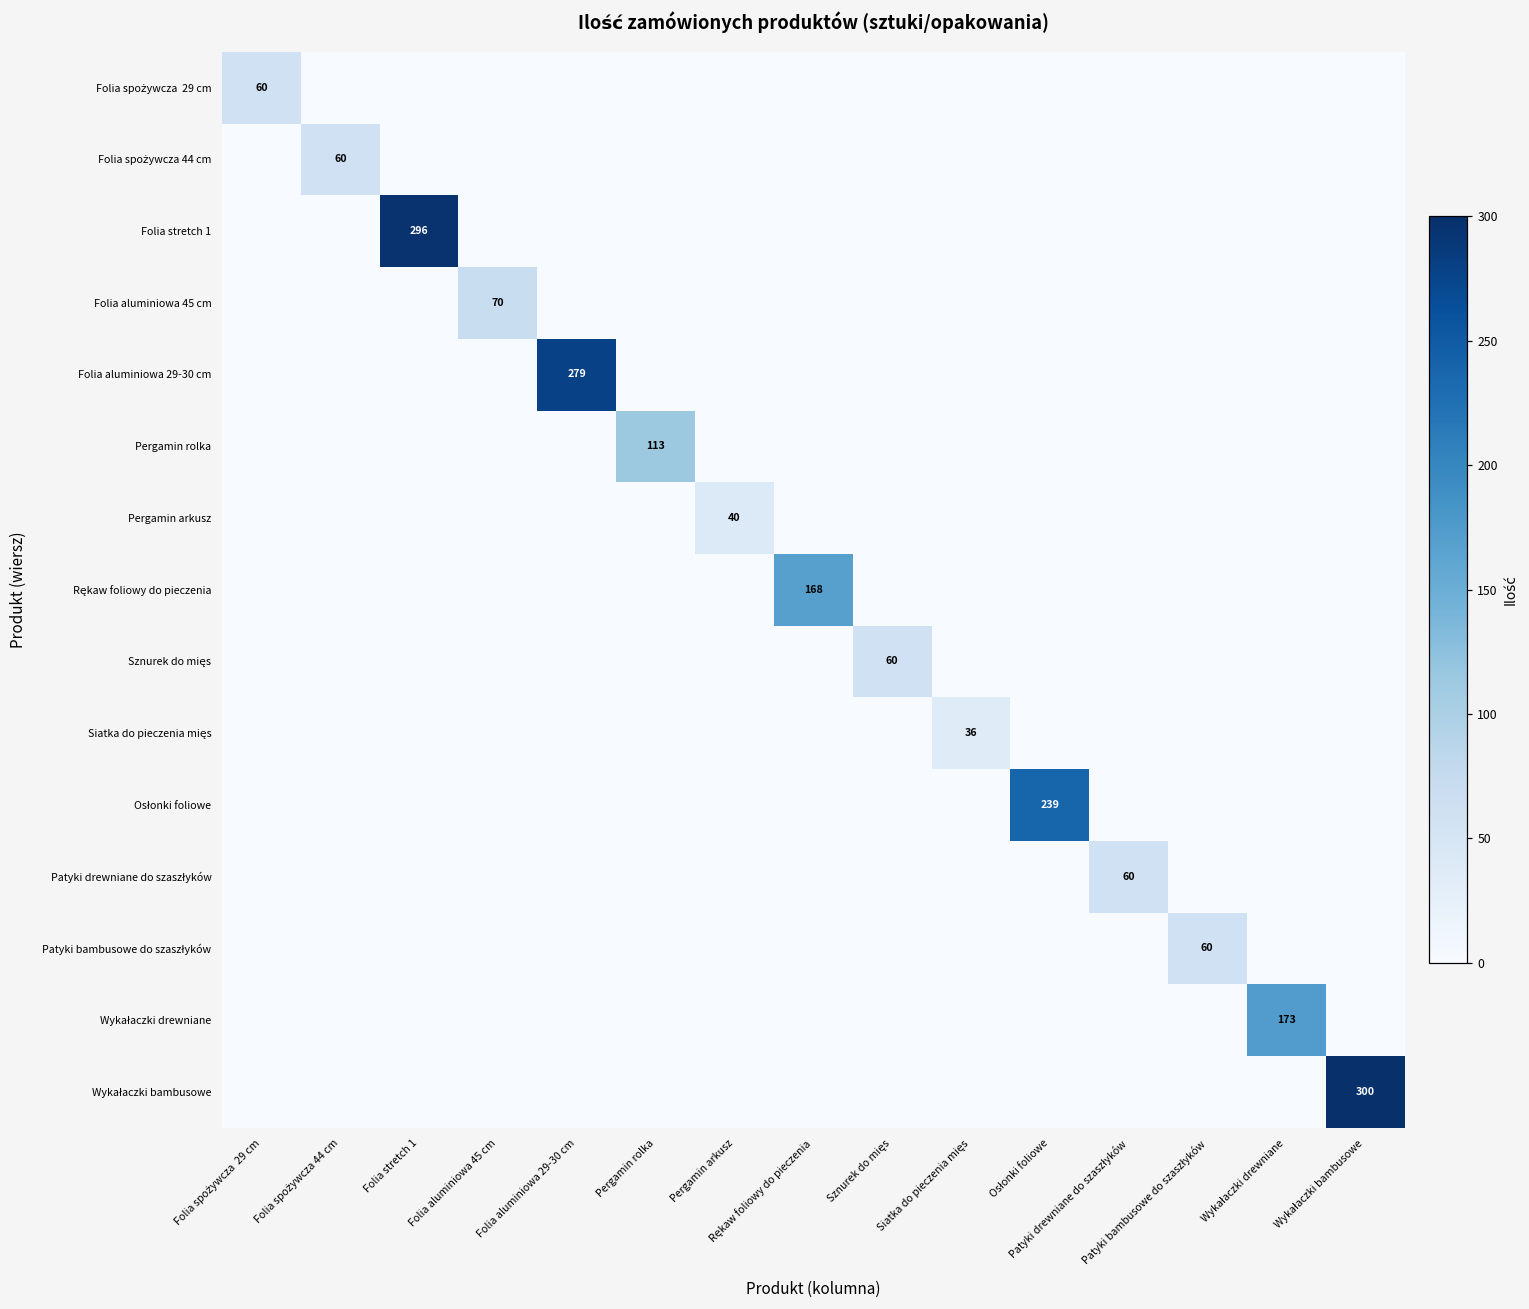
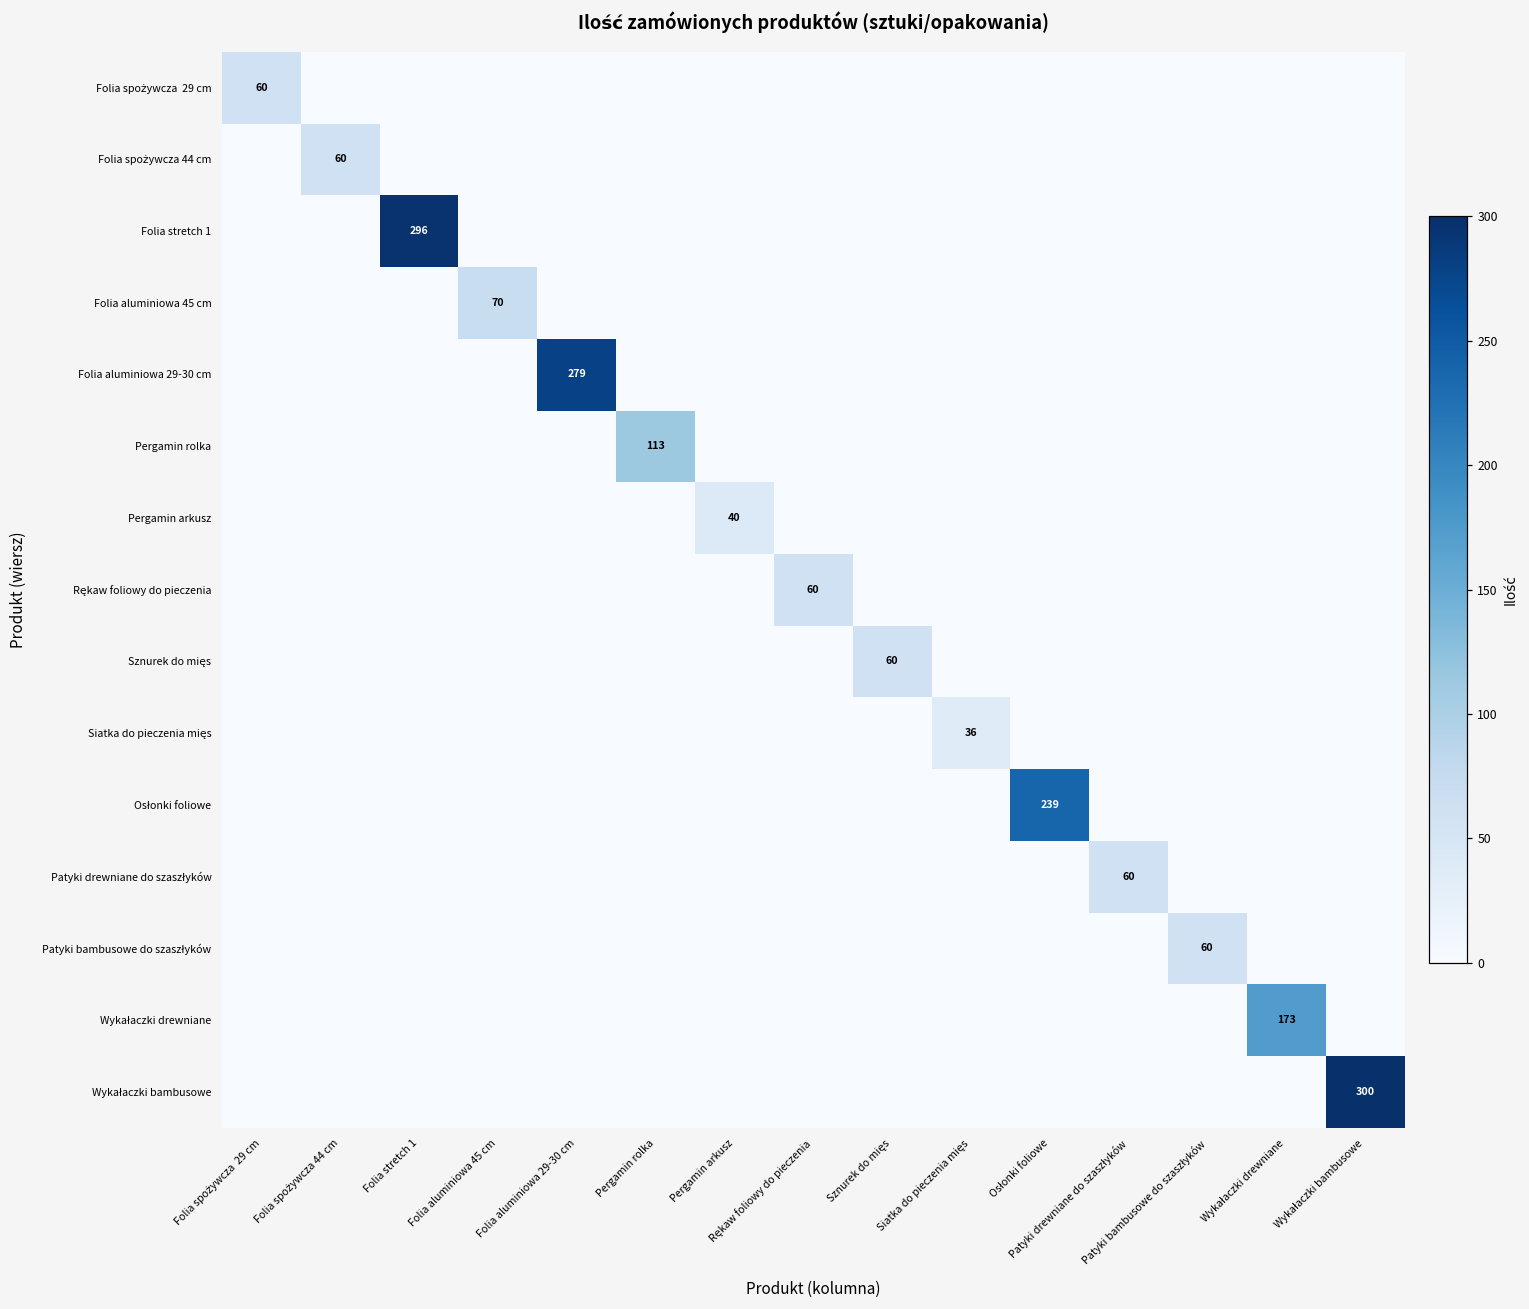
  {
    "Folia spożywcza 29 cm": {
      "Folia spożywcza 29 cm": 60
    },
    "Folia spożywcza 44 cm": {
      "Folia spożywcza 44 cm": 60
    },
    "Folia stretch 1": {
      "Folia stretch 1": 296
    },
    "Folia aluminiowa 45 cm": {
      "Folia aluminiowa 45 cm": 70
    },
    "Folia aluminiowa 29-30 cm": {
      "Folia aluminiowa 29-30 cm": 279
    },
    "Pergamin rolka": {
      "Pergamin rolka": 113
    },
    "Pergamin arkusz": {
      "Pergamin arkusz": 40
    },
    "Rękaw foliowy do pieczenia": {
-     "Rękaw foliowy do pieczenia": 168
+     "Rękaw foliowy do pieczenia": 60
    },
    "Sznurek do mięs": {
      "Sznurek do mięs": 60
    },
    "Siatka do pieczenia mięs": {
      "Siatka do pieczenia mięs": 36
    },
    "Osłonki foliowe": {
      "Osłonki foliowe": 239
    },
    "Patyki drewniane do szaszłyków": {
      "Patyki drewniane do szaszłyków": 60
    },
    "Patyki bambusowe do szaszłyków": {
      "Patyki bambusowe do szaszłyków": 60
    },
    "Wykałaczki drewniane": {
      "Wykałaczki drewniane": 173
    },
    "Wykałaczki bambusowe": {
      "Wykałaczki bambusowe": 300
    }
  }
